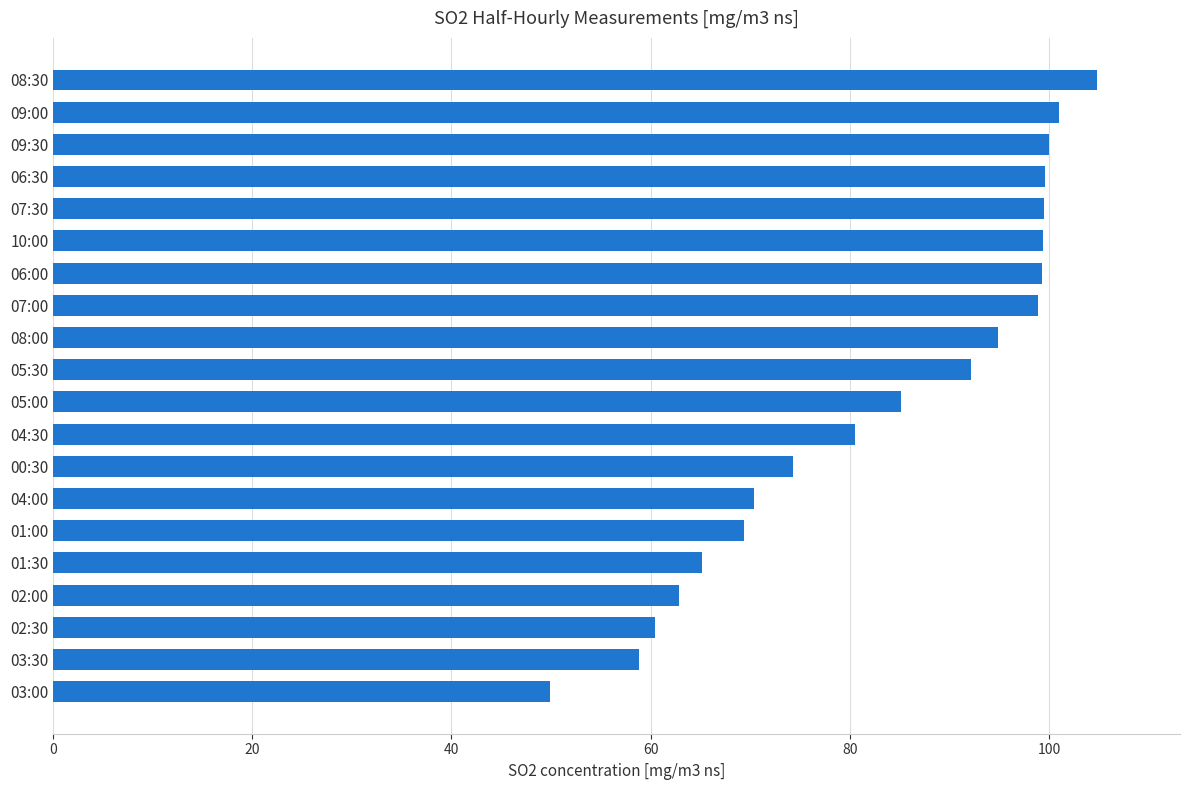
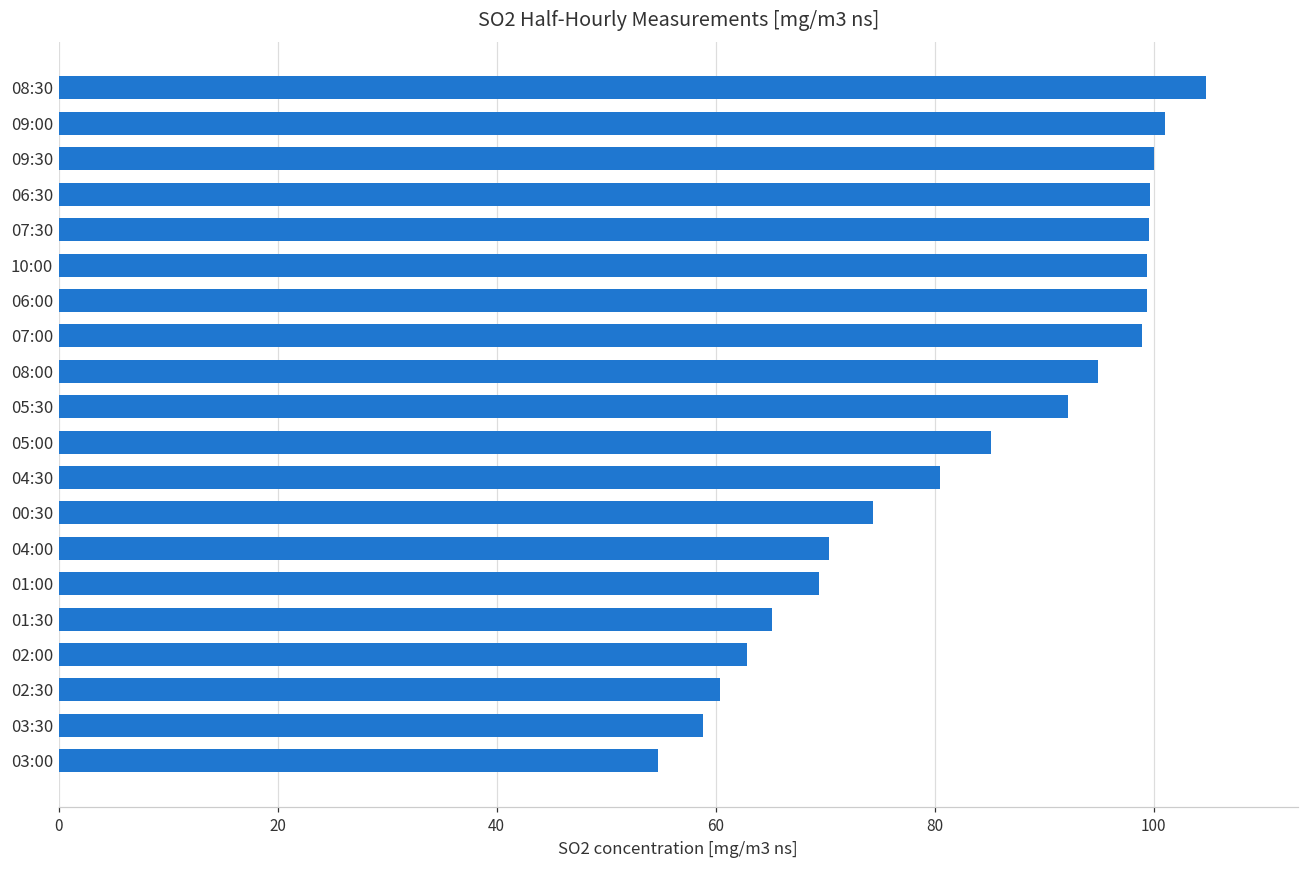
  {
    "08:30": 105,
    "09:00": 101,
    "09:30": 100,
    "06:30": 100,
    "07:30": 100,
    "10:00": 99,
    "06:00": 99,
    "07:00": 99,
    "08:00": 95,
    "05:30": 92,
    "05:00": 85,
    "04:30": 80,
    "00:30": 74,
    "04:00": 70,
    "01:00": 69,
    "01:30": 65,
    "02:00": 63,
    "02:30": 60,
    "03:30": 59,
-   "03:00": 50
+   "03:00": 55
  }
